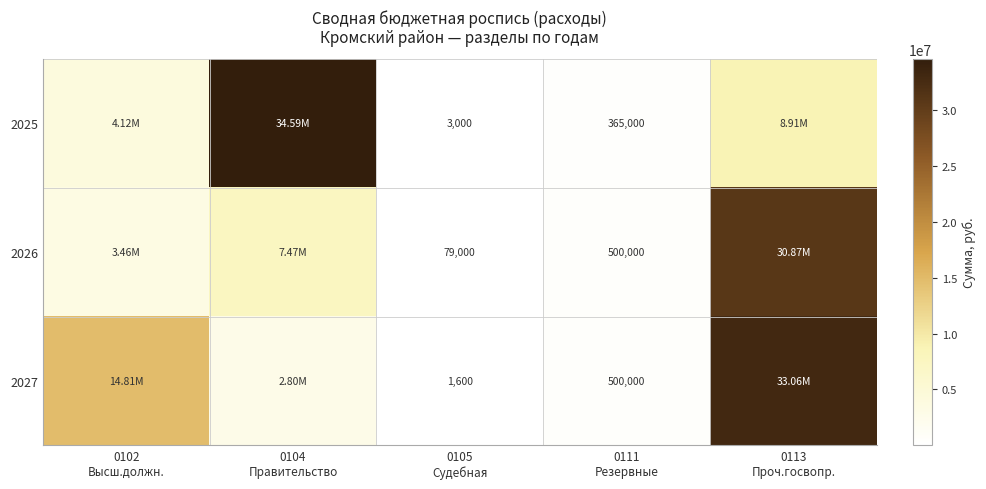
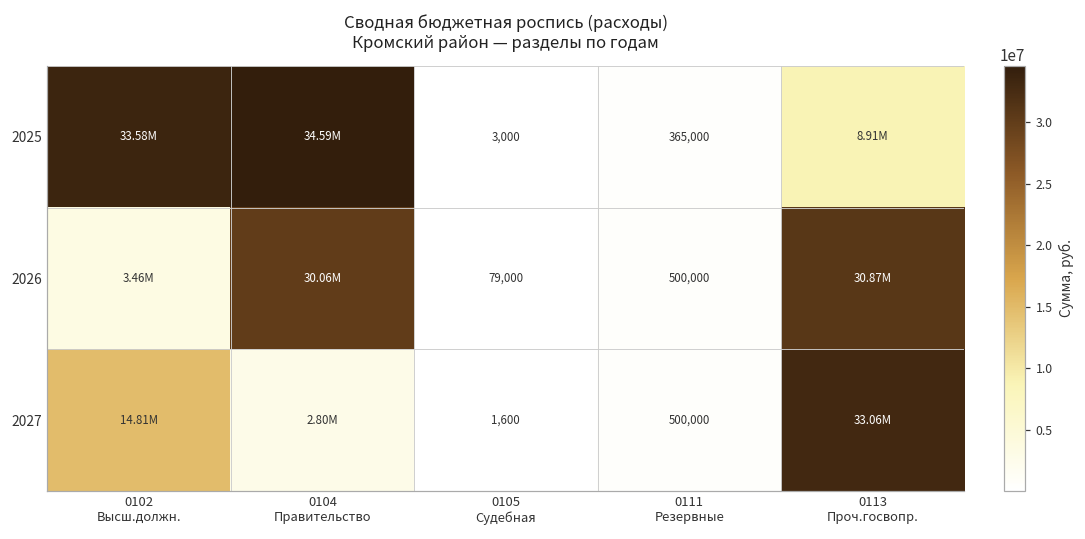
  {
    "2025": {
-     "0102 Высш.должн.": "4.12M",
+     "0102 Высш.должн.": "33.58M",
      "0104 Правительство": "34.59M",
      "0105 Судебная": "3,000",
      "0111 Резервные": "365,000",
      "0113 Проч.госвопр.": "8.91M"
    },
    "2026": {
      "0102 Высш.должн.": "3.46M",
-     "0104 Правительство": "7.47M",
+     "0104 Правительство": "30.06M",
      "0105 Судебная": "79,000",
      "0111 Резервные": "500,000",
      "0113 Проч.госвопр.": "30.87M"
    },
    "2027": {
      "0102 Высш.должн.": "14.81M",
      "0104 Правительство": "2.80M",
      "0105 Судебная": "1,600",
      "0111 Резервные": "500,000",
      "0113 Проч.госвопр.": "33.06M"
    }
  }
